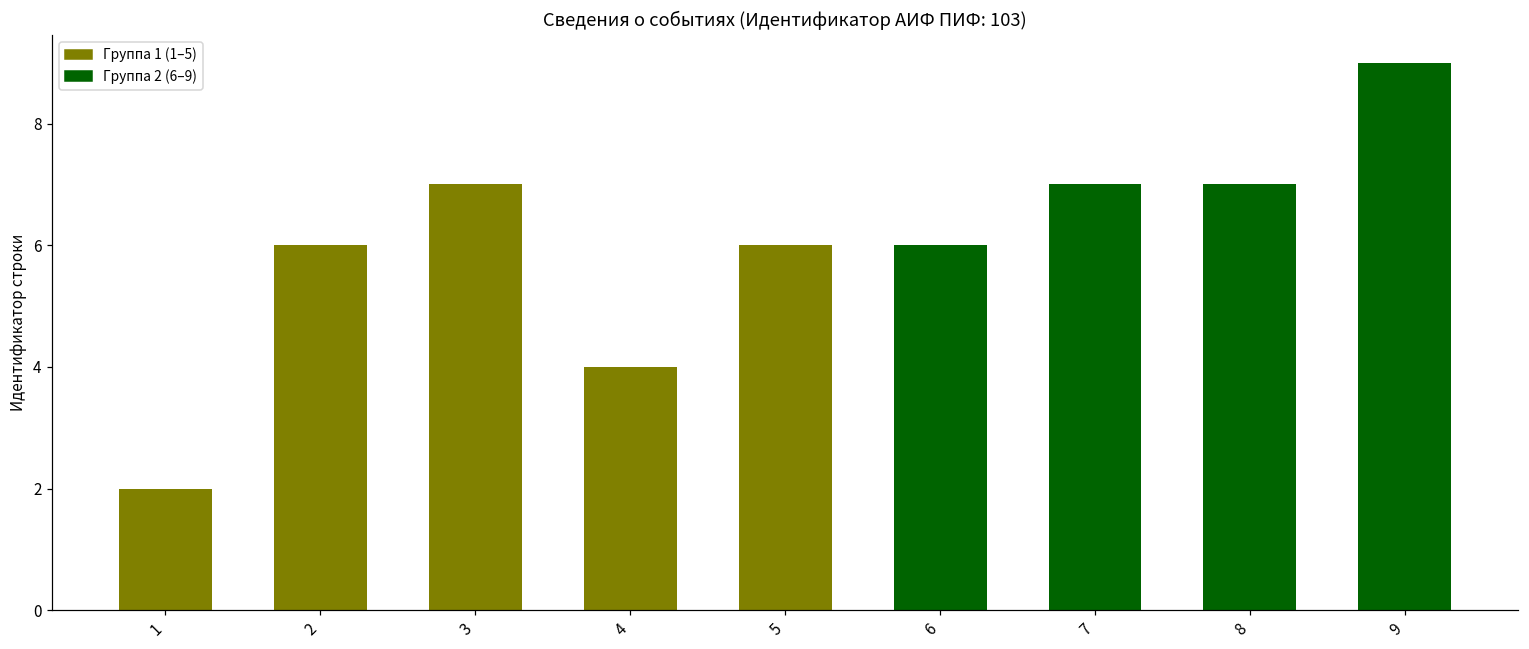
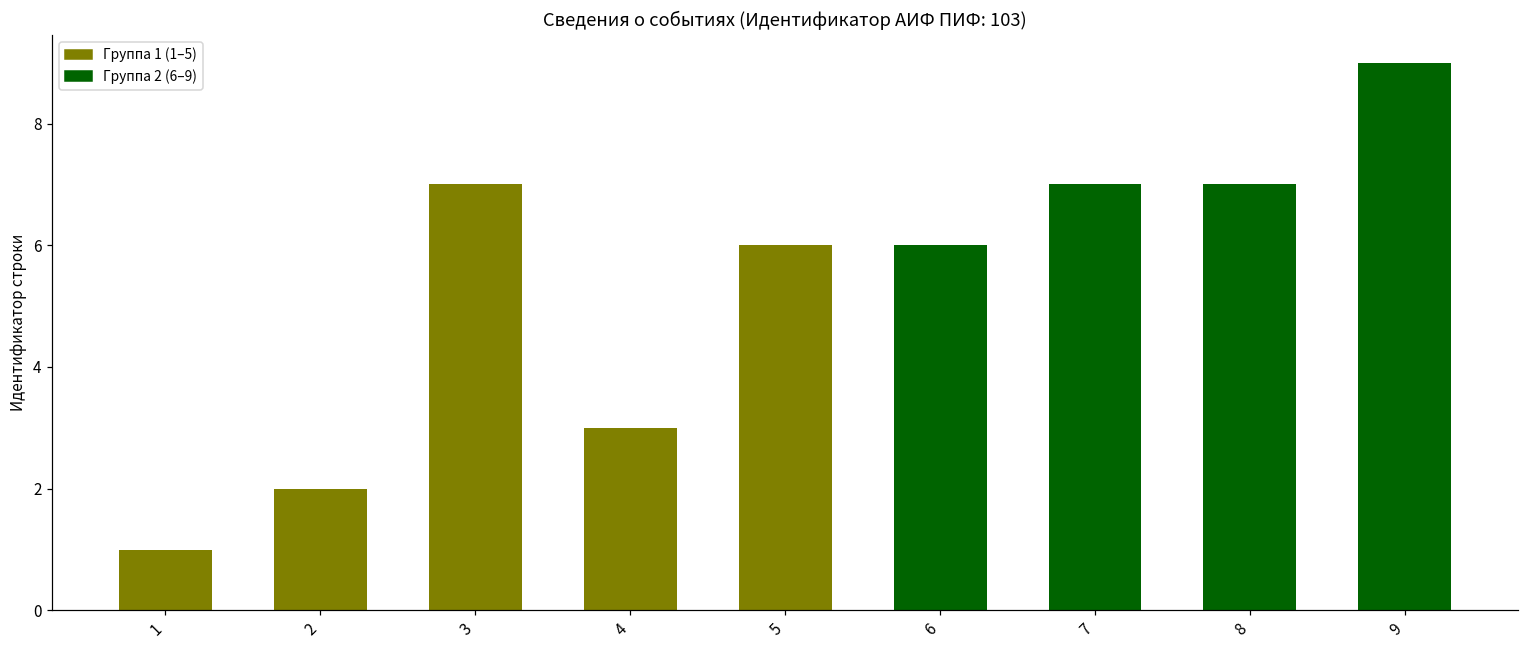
  {
-   "1": 2,
-   "2": 6,
+   "1": 1,
+   "2": 2,
    "3": 7,
-   "4": 4,
+   "4": 3,
    "5": 6,
    "6": 6,
    "7": 7,
    "8": 7,
    "9": 9
  }
